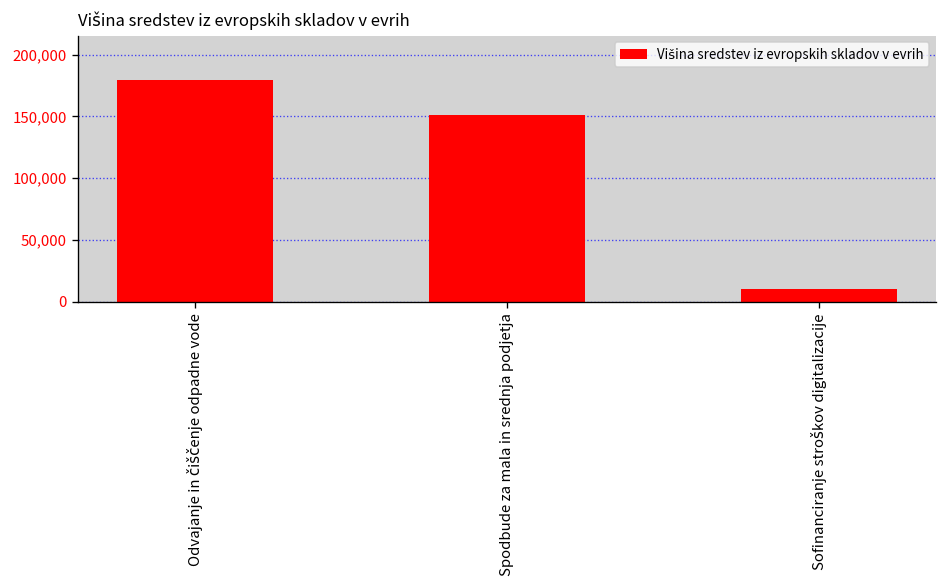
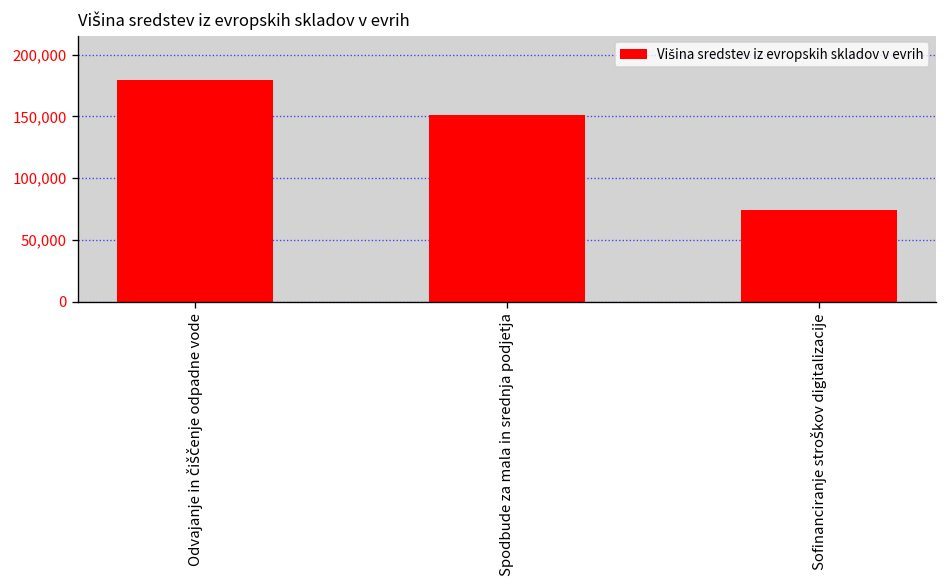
  {
    "Odvajanje in čiščenje odpadne vode": "179,000",
    "Spodbude za mala in srednja podjetja": "151,000",
-   "Sofinanciranje stroškov digitalizacije": "10,000"
+   "Sofinanciranje stroškov digitalizacije": "74,000"
  }
